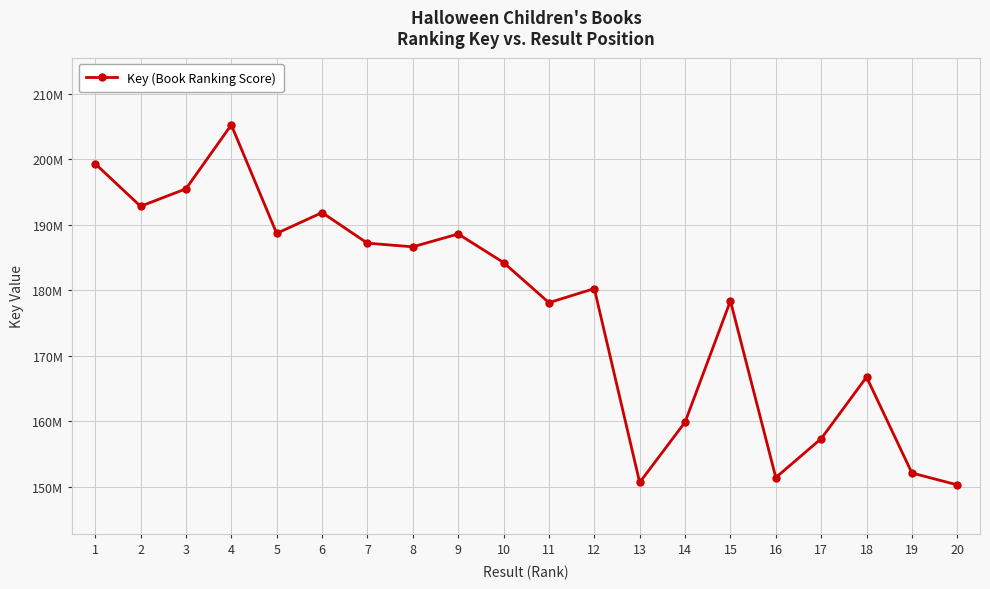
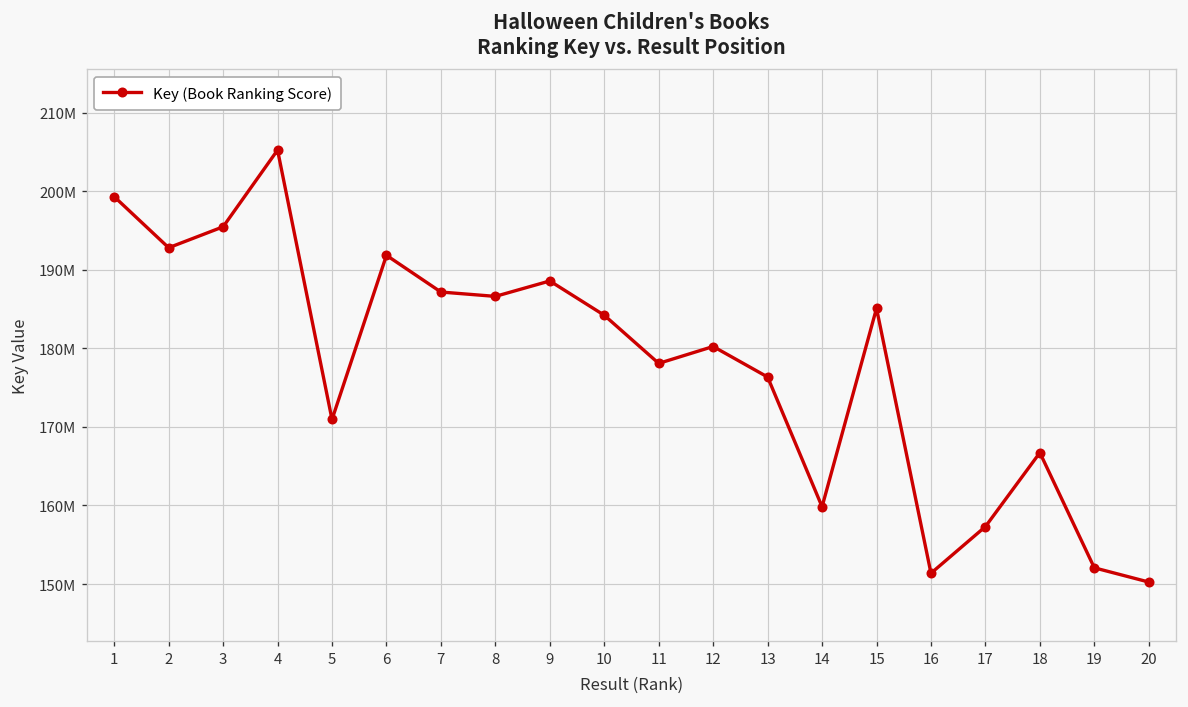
  {
    "1": 199000000,
    "2": 193000000,
    "3": 195000000,
    "4": 205000000,
-   "5": 189000000,
+   "5": 171000000,
    "6": 192000000,
    "7": 187000000,
    "8": 187000000,
    "9": 189000000,
    "10": 184000000,
    "11": 178000000,
    "12": 180000000,
-   "13": 151000000,
+   "13": 176000000,
    "14": 160000000,
-   "15": 178000000,
+   "15": 185000000,
    "16": 151000000,
    "17": 157000000,
    "18": 167000000,
    "19": 152000000,
    "20": 150000000
  }
